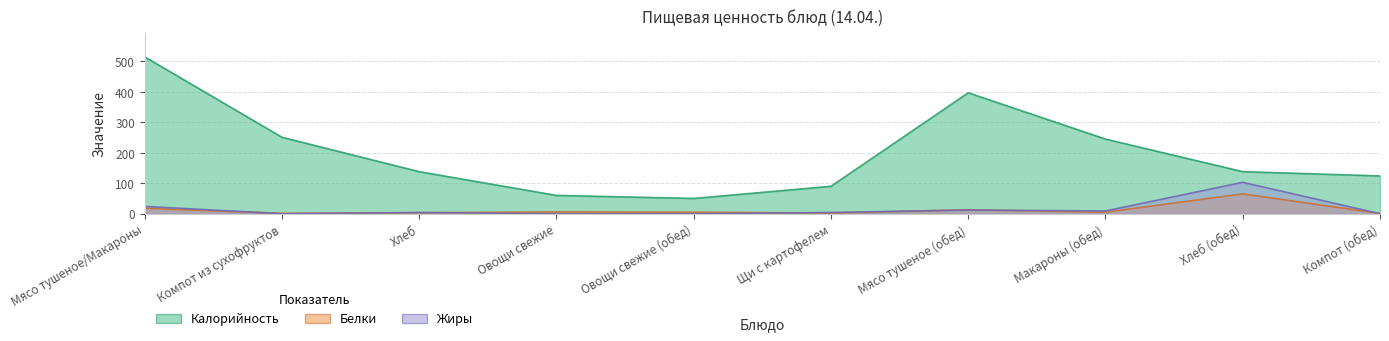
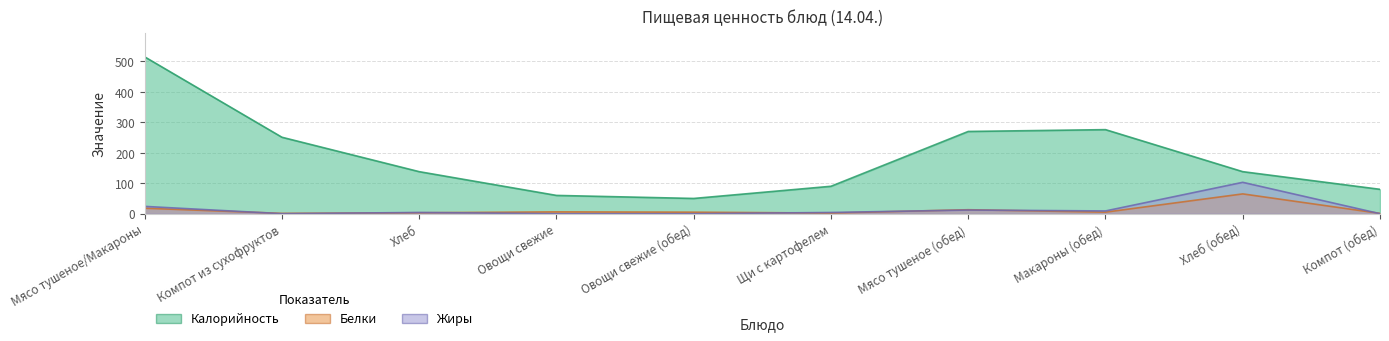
  {
    "Калорийность": {
      "Мясо тушеное/Макароны": 520,
      "Компот из сухофруктов": 250,
      "Хлеб": 140,
      "Овощи свежие": 60,
      "Овощи свежие (обед)": 50,
      "Щи с картофелем": 90,
-     "Мясо тушеное (обед)": 400,
-     "Макароны (обед)": 250,
+     "Мясо тушеное (обед)": 270,
+     "Макароны (обед)": 280,
      "Хлеб (обед)": 140,
-     "Компот (обед)": 120
+     "Компот (обед)": 80
    },
    "Белки": {
      "Хлеб (обед)": 70
    },
    "Жиры": {
      "Хлеб (обед)": 100
    }
  }
